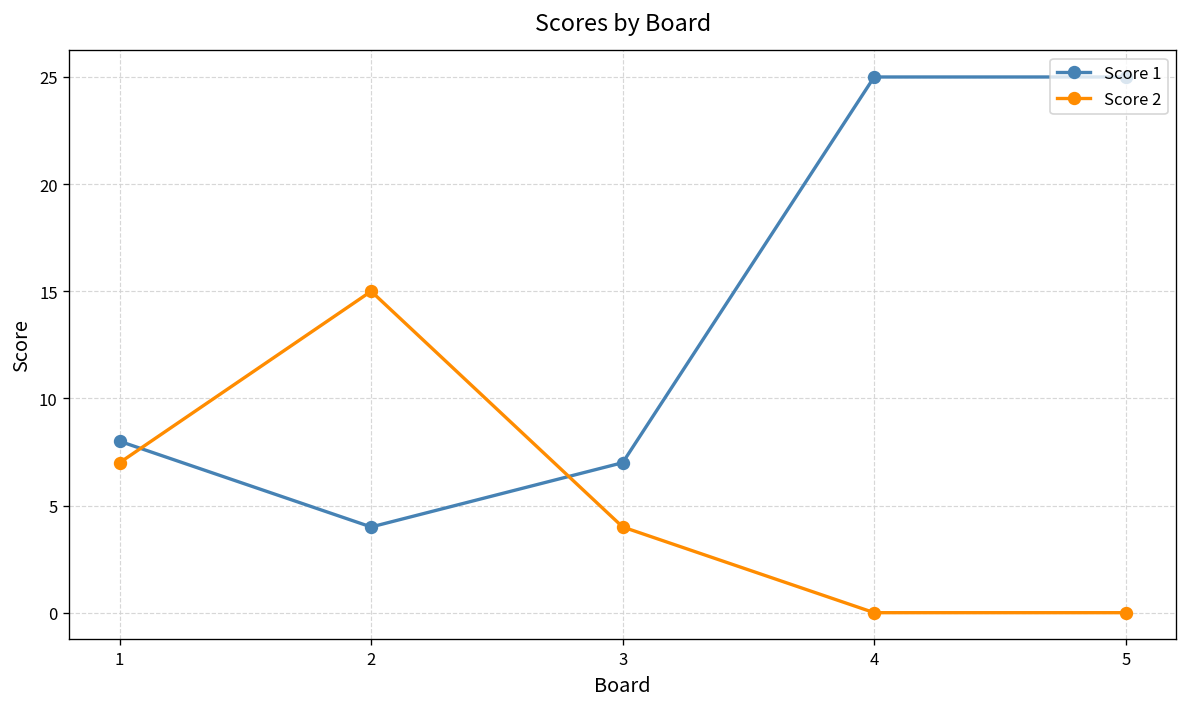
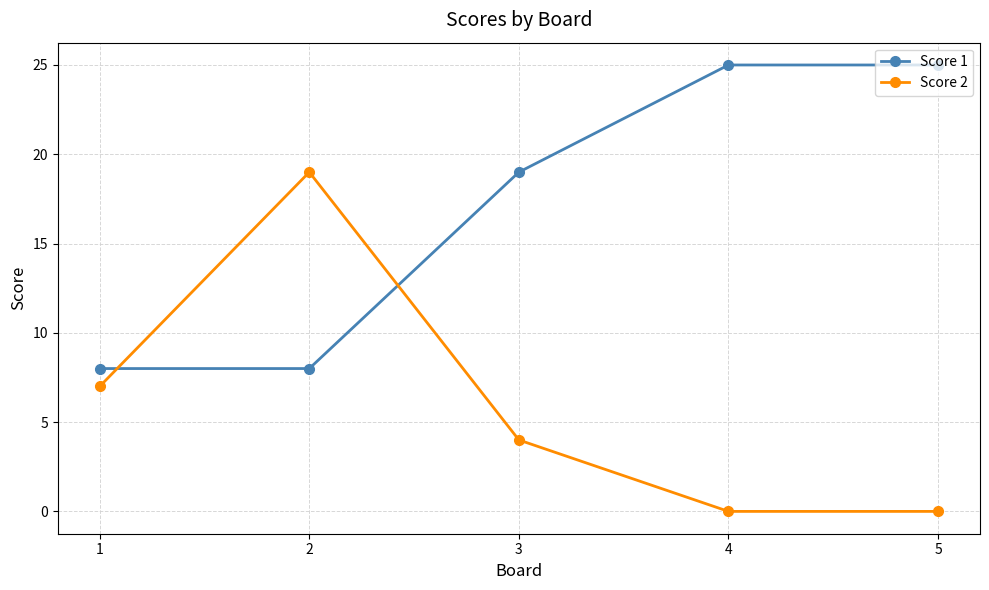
  {
    "Score 1": {
      "1": 8,
-     "2": 4,
-     "3": 7,
+     "2": 8,
+     "3": 19,
      "4": 25
    },
    "Score 2": {
      "1": 7,
-     "2": 15,
+     "2": 19,
      "3": 4,
      "4": 0,
      "5": 0
    }
  }
